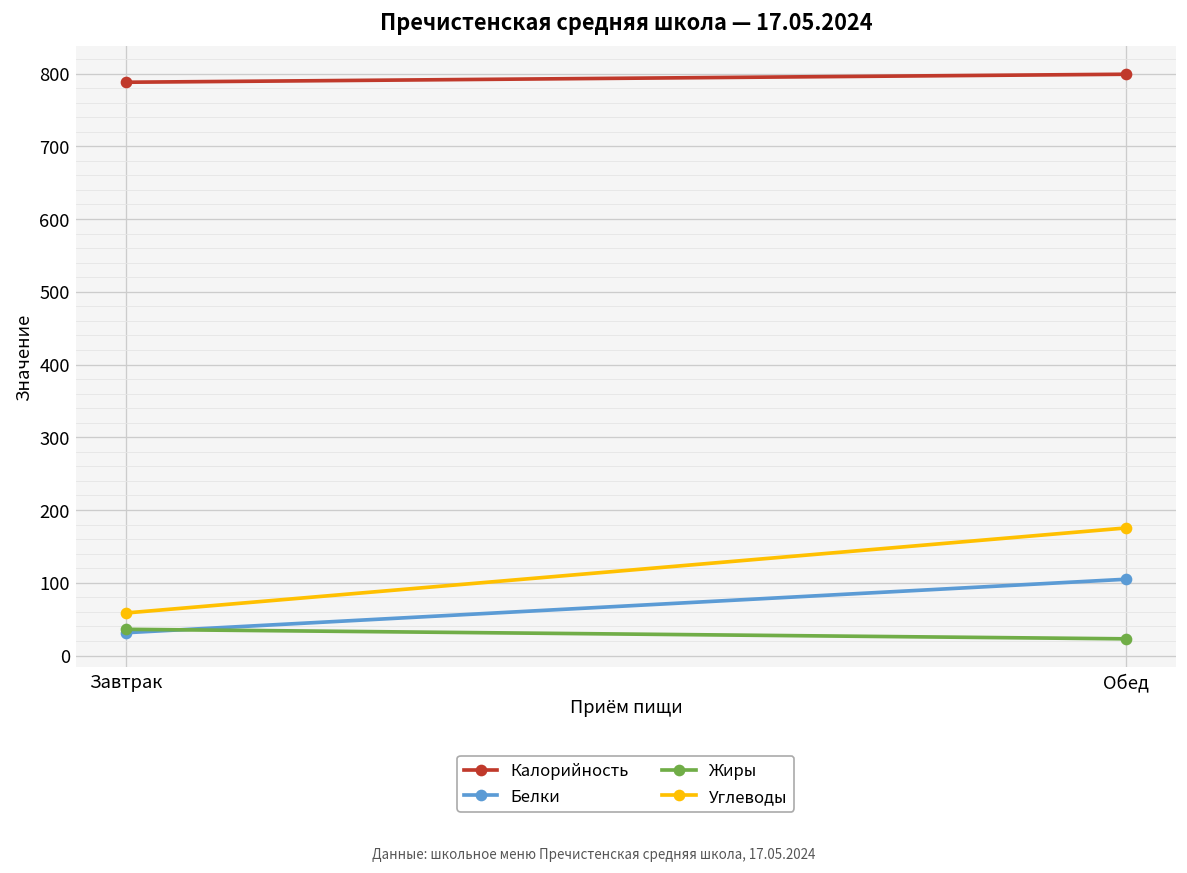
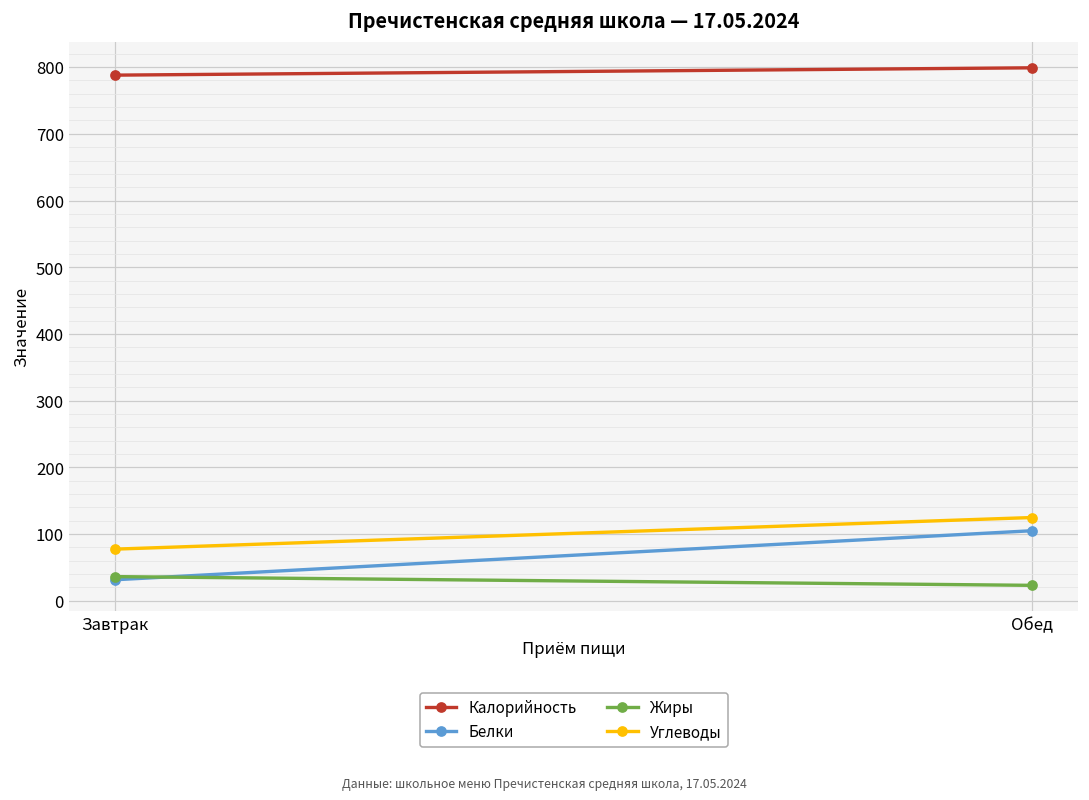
  {
    "Калорийность": {
      "Завтрак": 790,
      "Обед": 800
    },
    "Белки": {
      "Завтрак": 30,
      "Обед": 100
    },
    "Жиры": {
      "Завтрак": 40,
      "Обед": 20
    },
    "Углеводы": {
-     "Завтрак": 60,
-     "Обед": 180
+     "Завтрак": 80,
+     "Обед": 120
    }
  }
